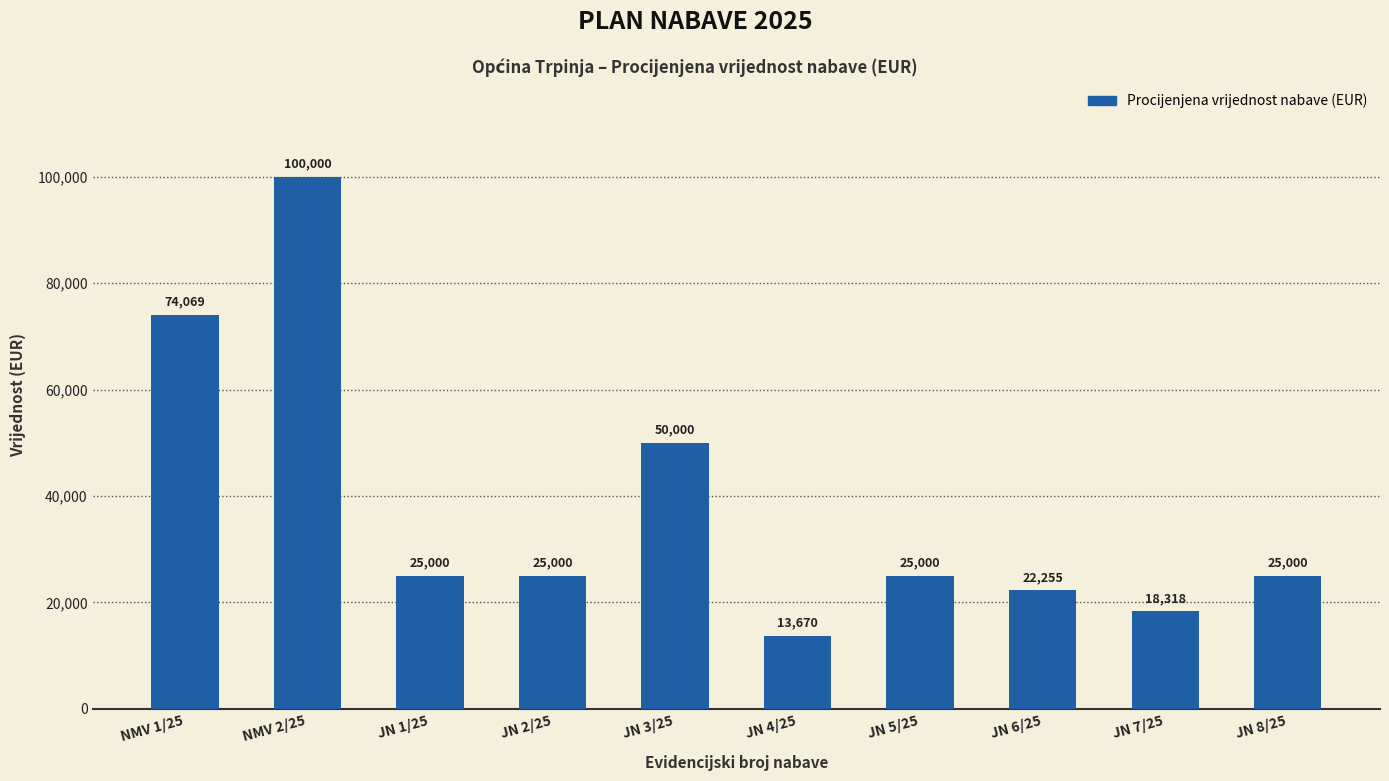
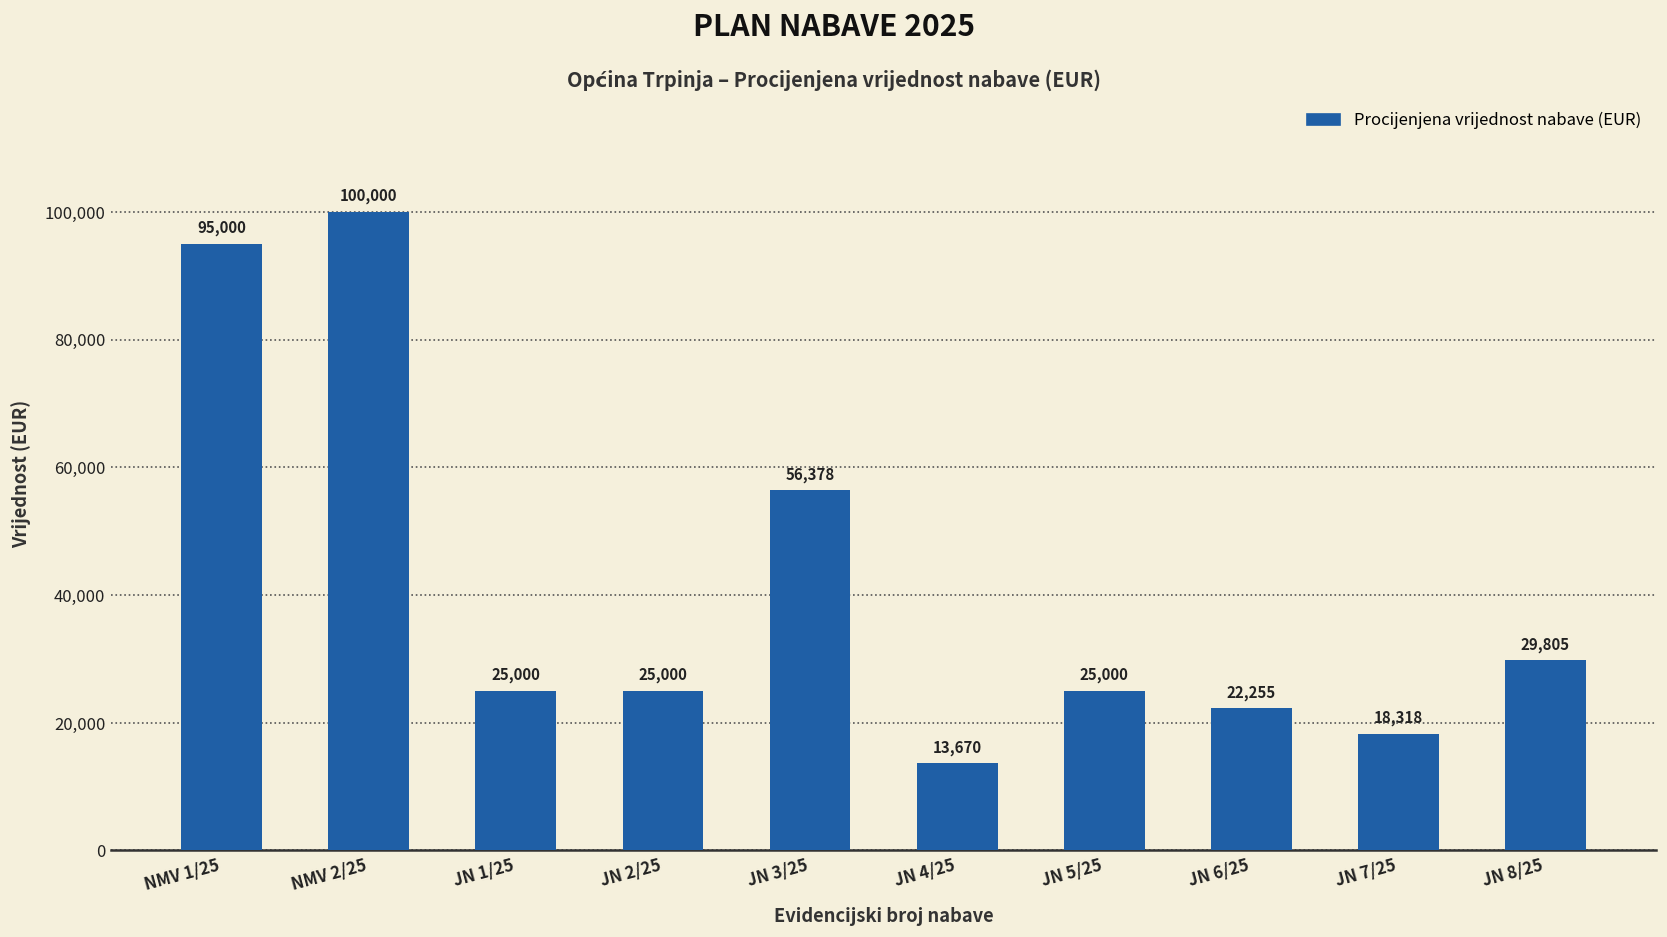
  {
-   "NMV 1/25": "74,069",
+   "NMV 1/25": "95,000",
    "NMV 2/25": "100,000",
    "JN 1/25": "25,000",
    "JN 2/25": "25,000",
-   "JN 3/25": "50,000",
+   "JN 3/25": "56,378",
    "JN 4/25": "13,670",
    "JN 5/25": "25,000",
    "JN 6/25": "22,255",
    "JN 7/25": "18,318",
-   "JN 8/25": "25,000"
+   "JN 8/25": "29,805"
  }
